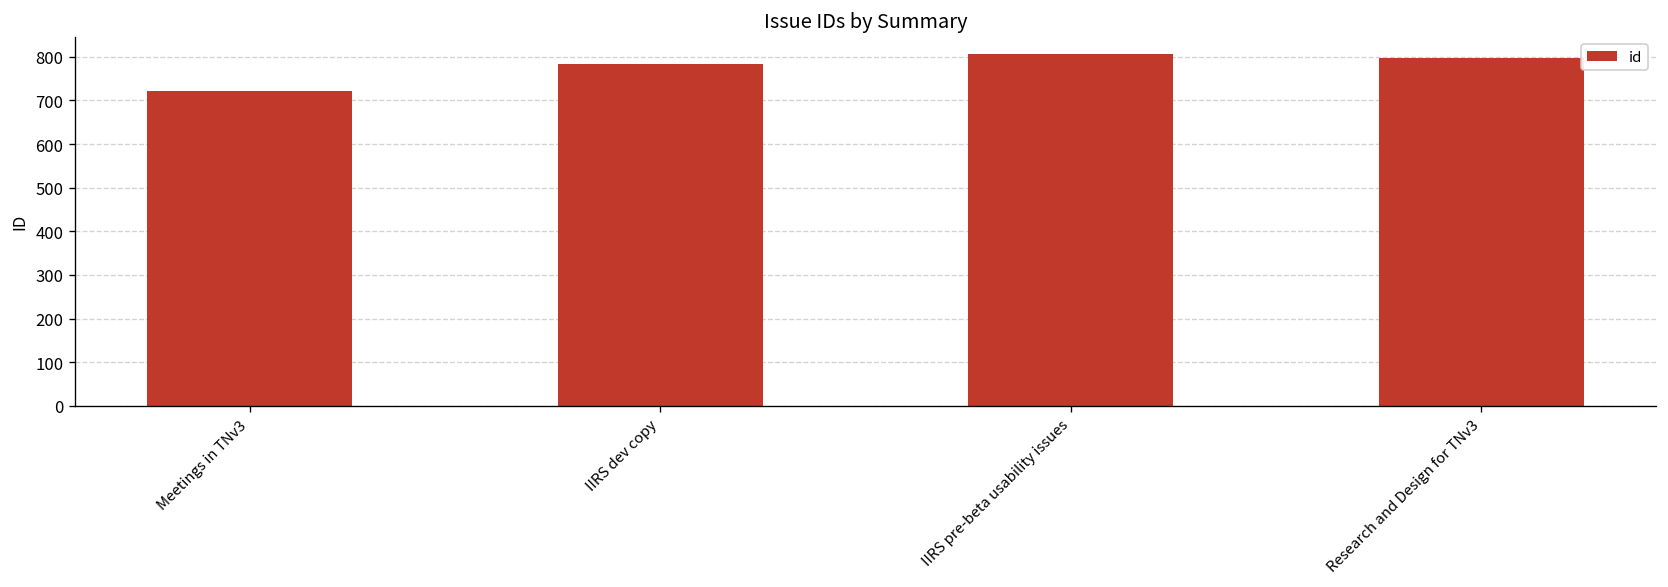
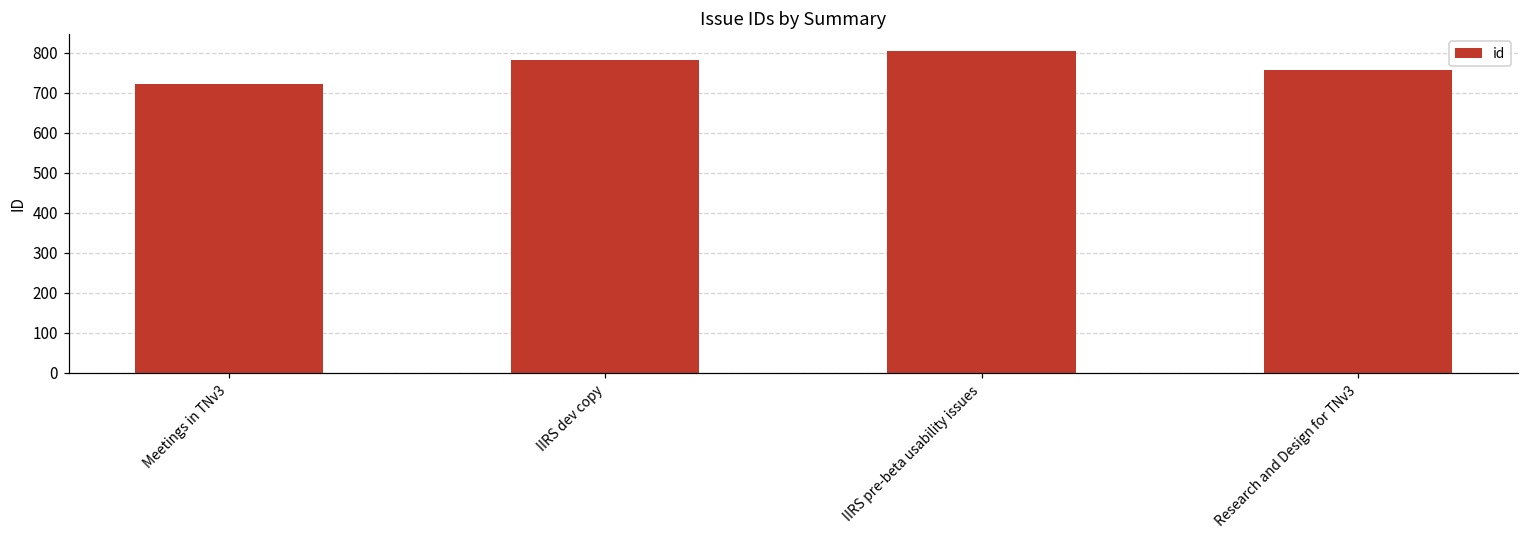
  {
    "Meetings in TNv3": 720,
    "IIRS dev copy": 780,
    "IIRS pre-beta usability issues": 810,
-   "Research and Design for TNv3": 800
+   "Research and Design for TNv3": 760
  }
